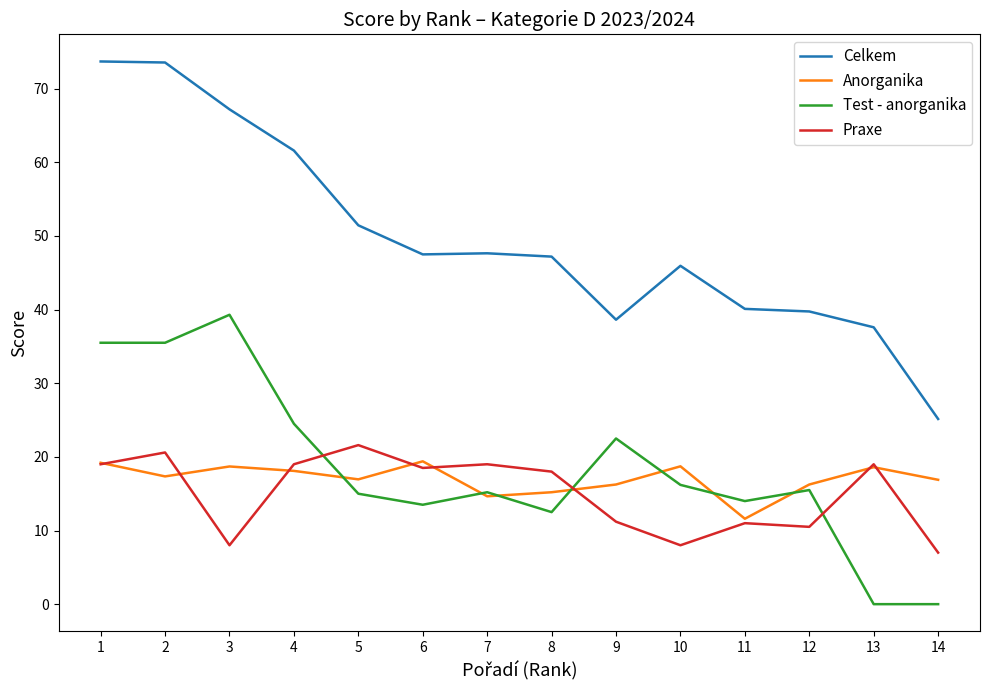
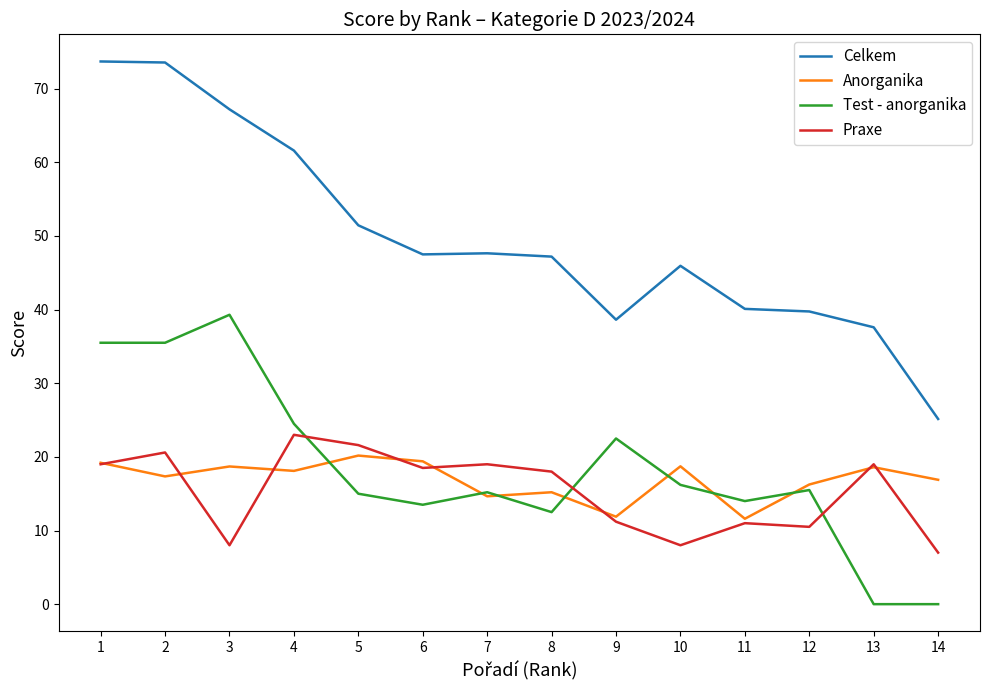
  {
    "Celkem": {
      "1": 74,
      "2": 74,
      "3": 67,
      "4": 62,
      "5": 51,
      "6": 48,
      "7": 48,
      "8": 47,
      "9": 39,
      "10": 46,
      "11": 40,
      "12": 40,
      "13": 38,
      "14": 25
    },
    "Anorganika": {
      "2": 17,
      "3": 19,
      "4": 18,
-     "5": 17,
+     "5": 20,
      "6": 19,
      "7": 15,
      "8": 15,
-     "9": 16,
+     "9": 12,
      "10": 19,
      "11": 12,
      "12": 16,
      "13": 19,
      "14": 17
    },
    "Test - anorganika": {
      "1": 36,
      "2": 36,
      "3": 39,
      "4": 25,
      "5": 15,
      "6": 14,
      "7": 15,
      "8": 13,
      "9": 23,
      "10": 16,
      "11": 14,
      "12": 16,
      "13": 0,
      "14": 0
    },
    "Praxe": {
      "2": 21,
      "3": 8,
-     "4": 19,
+     "4": 23,
      "5": 22,
      "6": 19,
      "7": 19,
      "8": 18,
      "9": 11,
      "10": 8,
      "11": 11,
      "12": 11,
      "13": 19,
      "14": 7
    }
  }
